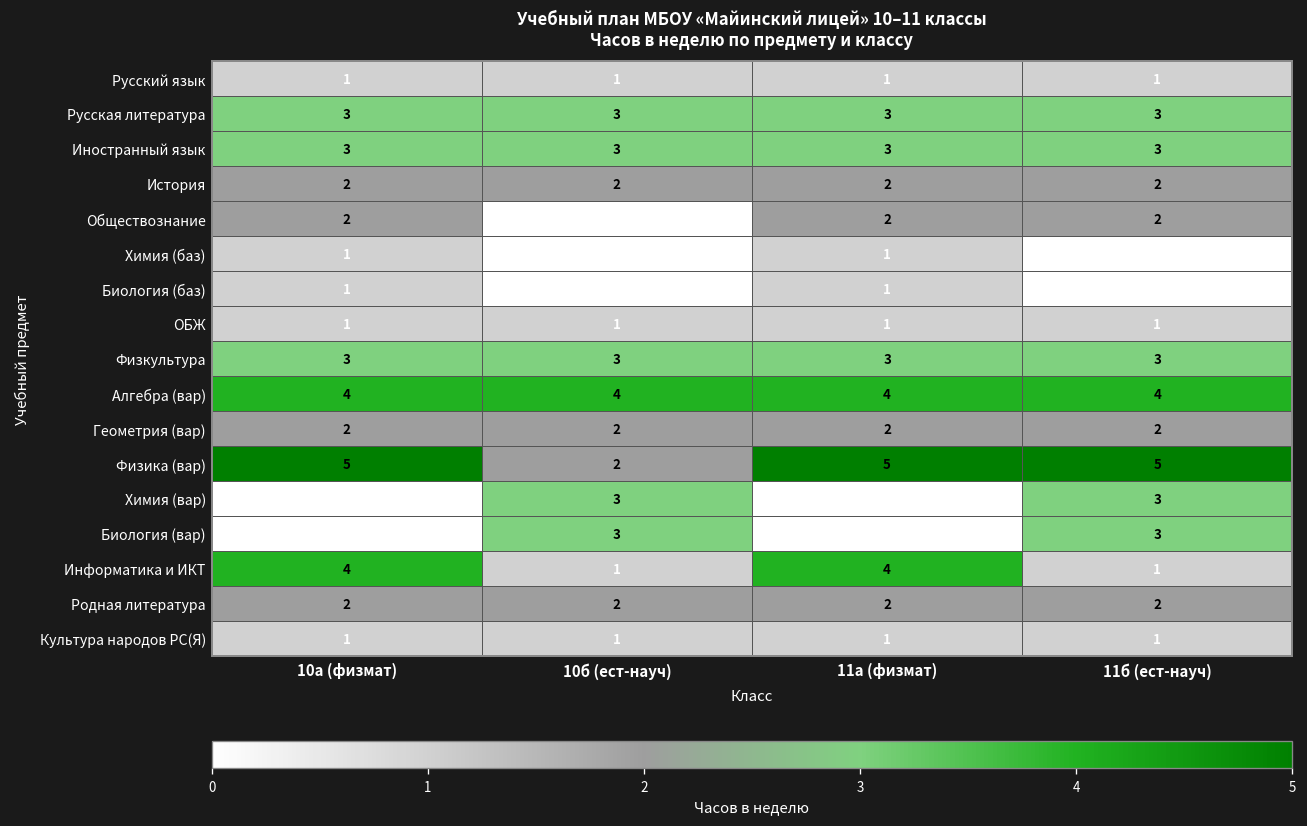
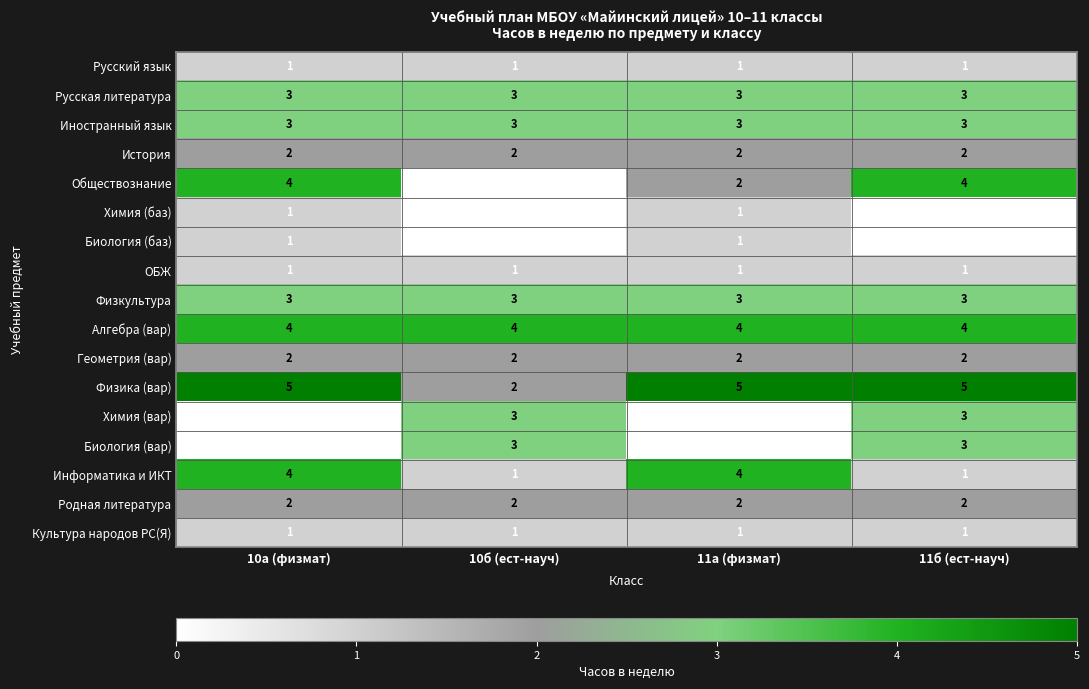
  {
    "Русская литература": {
      "10а (физмат)": 3,
      "10б (ест-науч)": 3,
      "11а (физмат)": 3,
      "11б (ест-науч)": 3
    },
    "Иностранный язык": {
      "10а (физмат)": 3,
      "10б (ест-науч)": 3,
      "11а (физмат)": 3,
      "11б (ест-науч)": 3
    },
    "История": {
      "10а (физмат)": 2,
      "10б (ест-науч)": 2,
      "11а (физмат)": 2,
      "11б (ест-науч)": 2
    },
    "Обществознание": {
-     "10а (физмат)": 2,
+     "10а (физмат)": 4,
      "11а (физмат)": 2,
-     "11б (ест-науч)": 2
+     "11б (ест-науч)": 4
    },
    "Физкультура": {
      "10а (физмат)": 3,
      "10б (ест-науч)": 3,
      "11а (физмат)": 3,
      "11б (ест-науч)": 3
    },
    "Алгебра (вар)": {
      "10а (физмат)": 4,
      "10б (ест-науч)": 4,
      "11а (физмат)": 4,
      "11б (ест-науч)": 4
    },
    "Геометрия (вар)": {
      "10а (физмат)": 2,
      "10б (ест-науч)": 2,
      "11а (физмат)": 2,
      "11б (ест-науч)": 2
    },
    "Физика (вар)": {
      "10а (физмат)": 5,
      "10б (ест-науч)": 2,
      "11а (физмат)": 5,
      "11б (ест-науч)": 5
    },
    "Химия (вар)": {
      "10б (ест-науч)": 3,
      "11б (ест-науч)": 3
    },
    "Биология (вар)": {
      "10б (ест-науч)": 3,
      "11б (ест-науч)": 3
    },
    "Информатика и ИКТ": {
      "10а (физмат)": 4,
      "11а (физмат)": 4
    },
    "Родная литература": {
      "10а (физмат)": 2,
      "10б (ест-науч)": 2,
      "11а (физмат)": 2,
      "11б (ест-науч)": 2
    }
  }
